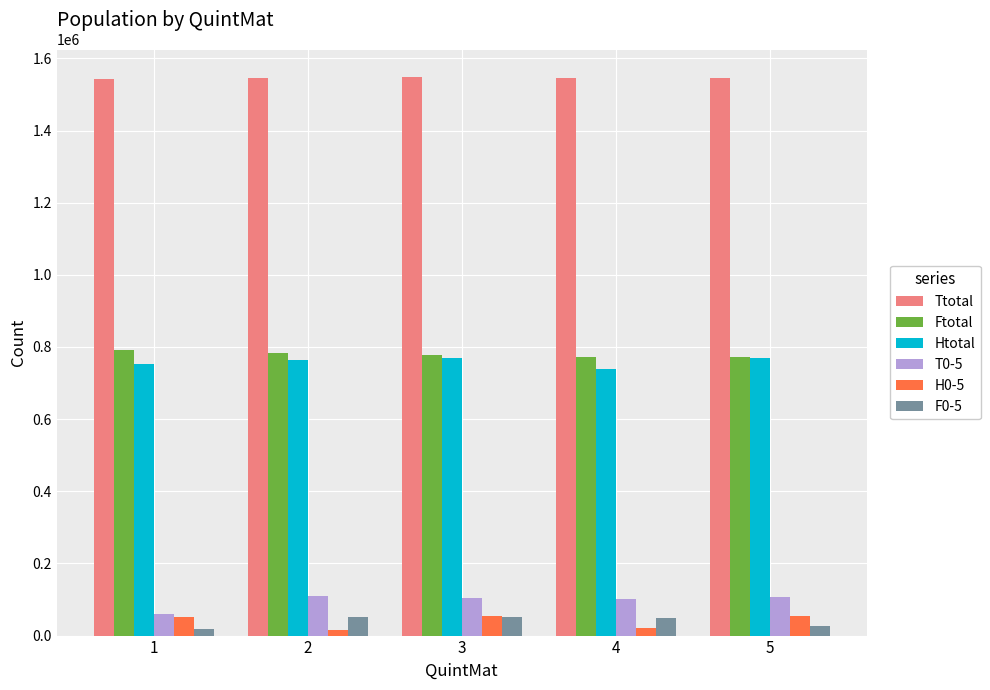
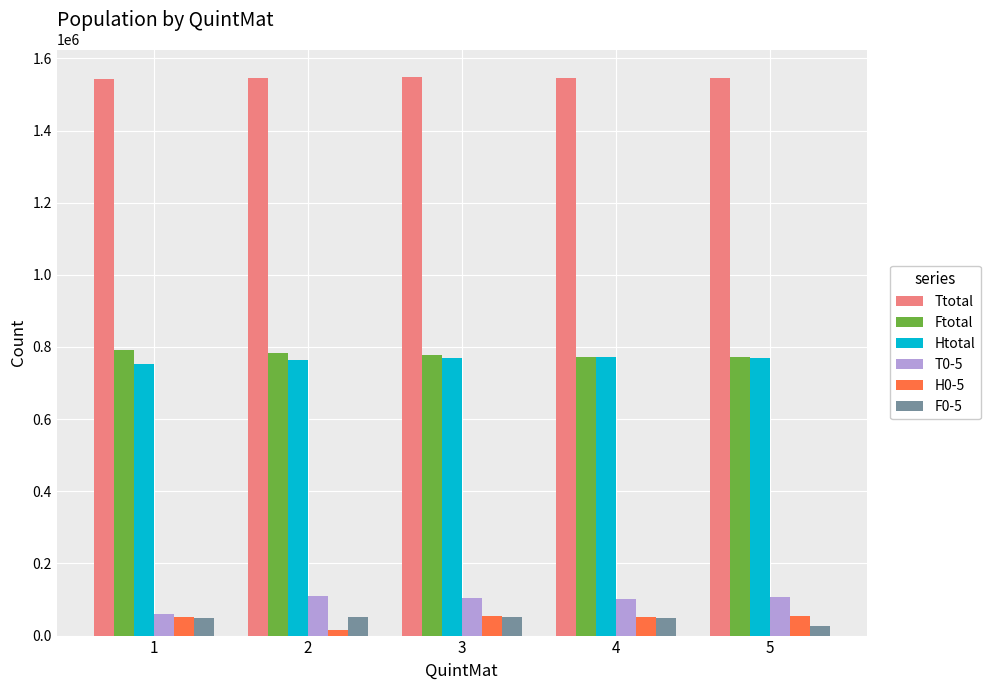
  {
    "Ttotal": {
      "1": 1540000,
      "2": 1550000,
      "3": 1550000,
      "4": 1550000,
      "5": 1550000
    },
    "Ftotal": {
      "1": 790000,
      "2": 780000,
      "3": 780000,
      "4": 770000,
      "5": 770000
    },
    "Htotal": {
      "1": 750000,
      "2": 760000,
      "3": 770000,
-     "4": 740000,
+     "4": 770000,
      "5": 770000
    },
    "T0-5": {
      "1": 60000,
      "2": 110000,
      "3": 100000,
      "4": 100000,
      "5": 110000
    },
    "H0-5": {
      "1": 50000,
      "2": 20000,
      "3": 50000,
-     "4": 20000,
+     "4": 50000,
      "5": 50000
    },
    "F0-5": {
-     "1": 20000,
+     "1": 50000,
      "2": 50000,
      "3": 50000,
      "4": 50000,
      "5": 30000
    }
  }
